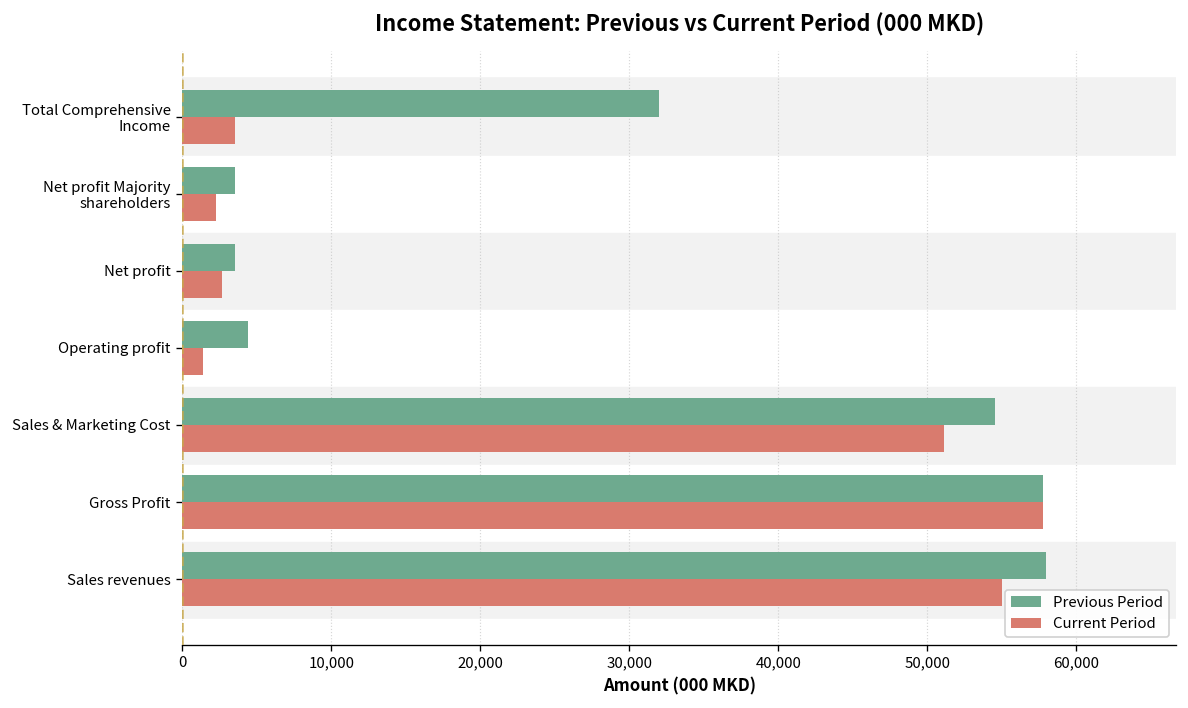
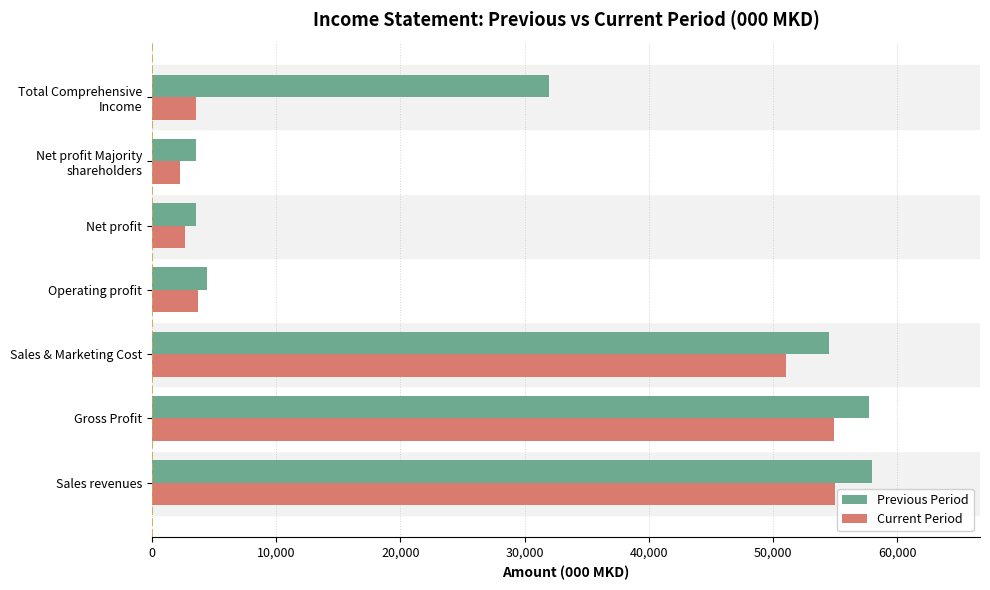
  {
    "Previous Period": {
      "Total Comprehensive Income": "32,000",
      "Net profit Majority shareholders": "3,600",
      "Net profit": "3,600",
      "Operating profit": "4,400",
      "Sales & Marketing Cost": "54,500",
      "Gross Profit": "57,800",
      "Sales revenues": "58,000"
    },
    "Current Period": {
      "Total Comprehensive Income": "3,500",
      "Net profit Majority shareholders": "2,200",
      "Net profit": "2,700",
-     "Operating profit": "1,400",
+     "Operating profit": "3,700",
      "Sales & Marketing Cost": "51,100",
-     "Gross Profit": "57,700",
+     "Gross Profit": "54,900",
      "Sales revenues": "55,000"
    }
  }
